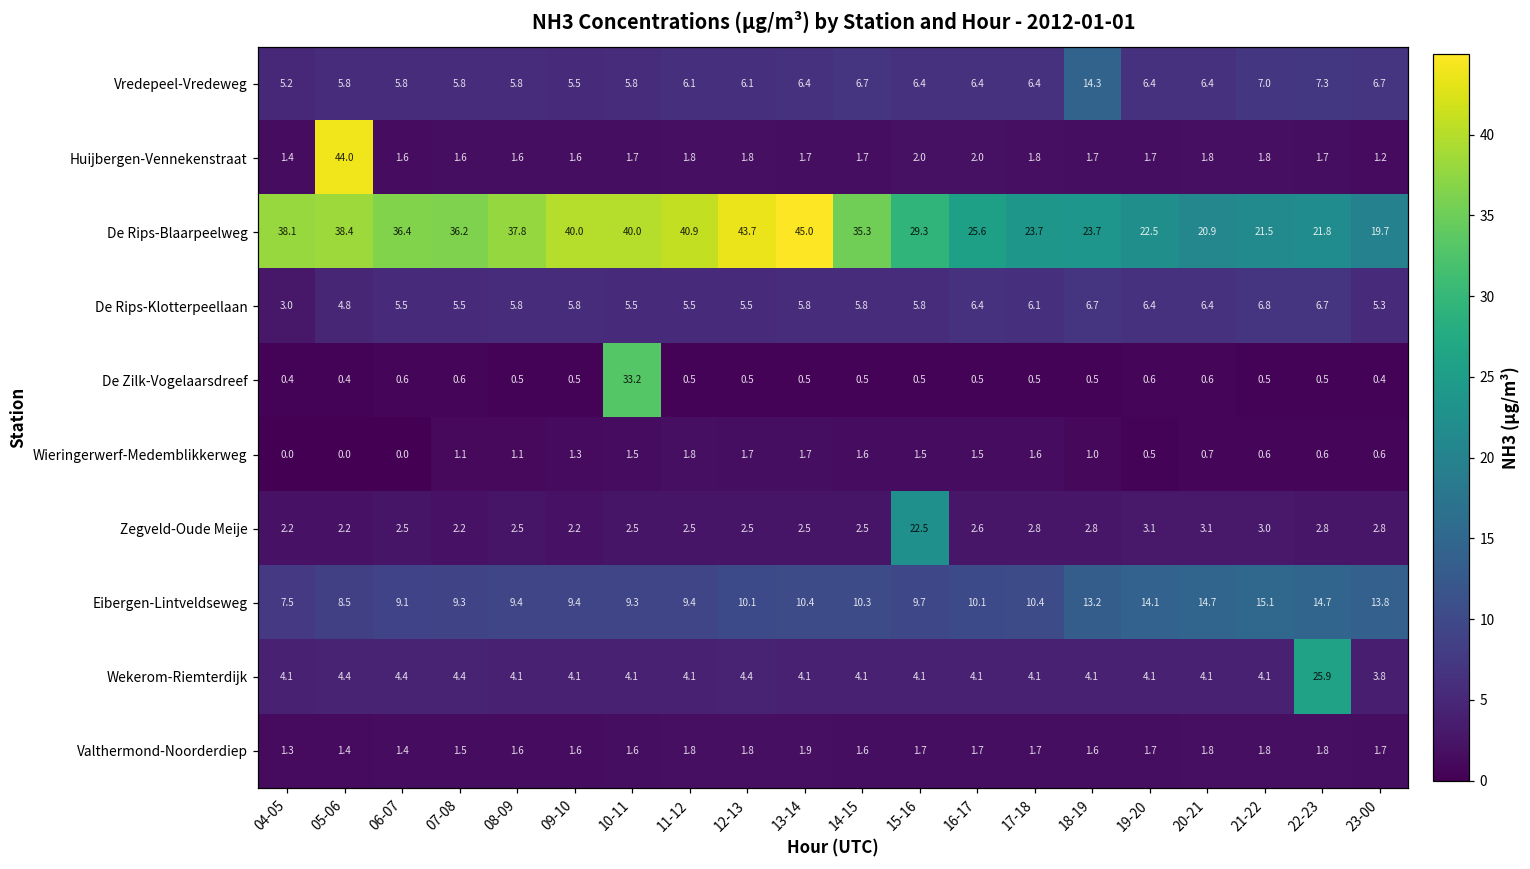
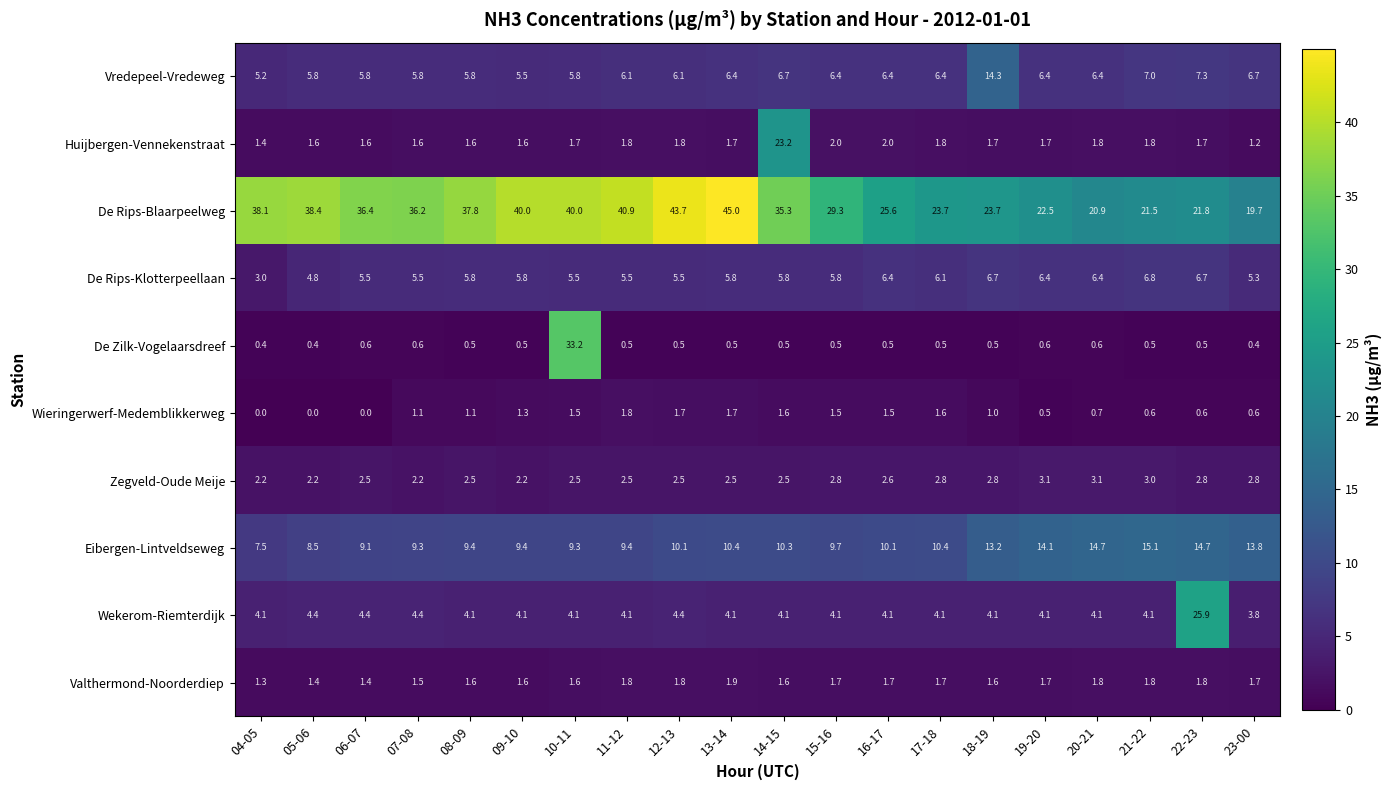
  {
    "Vredepeel-Vredeweg": {
      "04-05": 5.2,
      "05-06": 5.8,
      "06-07": 5.8,
      "07-08": 5.8,
      "08-09": 5.8,
      "09-10": 5.5,
      "10-11": 5.8,
      "11-12": 6.1,
      "12-13": 6.1,
      "13-14": 6.4,
      "14-15": 6.7,
      "15-16": 6.4,
      "16-17": 6.4,
      "17-18": 6.4,
      "18-19": 14.3,
      "19-20": 6.4,
      "20-21": 6.4,
      "21-22": 7.0,
      "22-23": 7.3,
      "23-00": 6.7
    },
    "Huijbergen-Vennekenstraat": {
      "04-05": 1.4,
-     "05-06": 44.0,
+     "05-06": 1.6,
      "06-07": 1.6,
      "07-08": 1.6,
      "08-09": 1.6,
      "09-10": 1.6,
      "10-11": 1.7,
      "11-12": 1.8,
      "12-13": 1.8,
      "13-14": 1.7,
-     "14-15": 1.7,
+     "14-15": 23.2,
      "15-16": 2.0,
      "16-17": 2.0,
      "17-18": 1.8,
      "18-19": 1.7,
      "19-20": 1.7,
      "20-21": 1.8,
      "21-22": 1.8,
      "22-23": 1.7,
      "23-00": 1.2
    },
    "De Rips-Blaarpeelweg": {
      "04-05": 38.1,
      "05-06": 38.4,
      "06-07": 36.4,
      "07-08": 36.2,
      "08-09": 37.8,
      "09-10": 40.0,
      "10-11": 40.0,
      "11-12": 40.9,
      "12-13": 43.7,
      "13-14": 45.0,
      "14-15": 35.3,
      "15-16": 29.3,
      "16-17": 25.6,
      "17-18": 23.7,
      "18-19": 23.7,
      "19-20": 22.5,
      "20-21": 20.9,
      "21-22": 21.5,
      "22-23": 21.8,
      "23-00": 19.7
    },
    "De Rips-Klotterpeellaan": {
      "04-05": 3.0,
      "05-06": 4.8,
      "06-07": 5.5,
      "07-08": 5.5,
      "08-09": 5.8,
      "09-10": 5.8,
      "10-11": 5.5,
      "11-12": 5.5,
      "12-13": 5.5,
      "13-14": 5.8,
      "14-15": 5.8,
      "15-16": 5.8,
      "16-17": 6.4,
      "17-18": 6.1,
      "18-19": 6.7,
      "19-20": 6.4,
      "20-21": 6.4,
      "21-22": 6.8,
      "22-23": 6.7,
      "23-00": 5.3
    },
    "De Zilk-Vogelaarsdreef": {
      "04-05": 0.4,
      "05-06": 0.4,
      "06-07": 0.6,
      "07-08": 0.6,
      "08-09": 0.5,
      "09-10": 0.5,
      "10-11": 33.2,
      "11-12": 0.5,
      "12-13": 0.5,
      "13-14": 0.5,
      "14-15": 0.5,
      "15-16": 0.5,
      "16-17": 0.5,
      "17-18": 0.5,
      "18-19": 0.5,
      "19-20": 0.6,
      "20-21": 0.6,
      "21-22": 0.5,
      "22-23": 0.5,
      "23-00": 0.4
    },
    "Wieringerwerf-Medemblikkerweg": {
      "04-05": 0.0,
      "05-06": 0.0,
      "06-07": 0.0,
      "07-08": 1.1,
      "08-09": 1.1,
      "09-10": 1.3,
      "10-11": 1.5,
      "11-12": 1.8,
      "12-13": 1.7,
      "13-14": 1.7,
      "14-15": 1.6,
      "15-16": 1.5,
      "16-17": 1.5,
      "17-18": 1.6,
      "18-19": 1.0,
      "19-20": 0.5,
      "20-21": 0.7,
      "21-22": 0.6,
      "22-23": 0.6,
      "23-00": 0.6
    },
    "Zegveld-Oude Meije": {
      "04-05": 2.2,
      "05-06": 2.2,
      "06-07": 2.5,
      "07-08": 2.2,
      "08-09": 2.5,
      "09-10": 2.2,
      "10-11": 2.5,
      "11-12": 2.5,
      "12-13": 2.5,
      "13-14": 2.5,
      "14-15": 2.5,
-     "15-16": 22.5,
+     "15-16": 2.8,
      "16-17": 2.6,
      "17-18": 2.8,
      "18-19": 2.8,
      "19-20": 3.1,
      "20-21": 3.1,
      "21-22": 3.0,
      "22-23": 2.8,
      "23-00": 2.8
    },
    "Eibergen-Lintveldseweg": {
      "04-05": 7.5,
      "05-06": 8.5,
      "06-07": 9.1,
      "07-08": 9.3,
      "08-09": 9.4,
      "09-10": 9.4,
      "10-11": 9.3,
      "11-12": 9.4,
      "12-13": 10.1,
      "13-14": 10.4,
      "14-15": 10.3,
      "15-16": 9.7,
      "16-17": 10.1,
      "17-18": 10.4,
      "18-19": 13.2,
      "19-20": 14.1,
      "20-21": 14.7,
      "21-22": 15.1,
      "22-23": 14.7,
      "23-00": 13.8
    },
    "Wekerom-Riemterdijk": {
      "04-05": 4.1,
      "05-06": 4.4,
      "06-07": 4.4,
      "07-08": 4.4,
      "08-09": 4.1,
      "09-10": 4.1,
      "10-11": 4.1,
      "11-12": 4.1,
      "12-13": 4.4,
      "13-14": 4.1,
      "14-15": 4.1,
      "15-16": 4.1,
      "16-17": 4.1,
      "17-18": 4.1,
      "18-19": 4.1,
      "19-20": 4.1,
      "20-21": 4.1,
      "21-22": 4.1,
      "22-23": 25.9,
      "23-00": 3.8
    },
    "Valthermond-Noorderdiep": {
      "04-05": 1.3,
      "05-06": 1.4,
      "06-07": 1.4,
      "07-08": 1.5,
      "08-09": 1.6,
      "09-10": 1.6,
      "10-11": 1.6,
      "11-12": 1.8,
      "12-13": 1.8,
      "13-14": 1.9,
      "14-15": 1.6,
      "15-16": 1.7,
      "16-17": 1.7,
      "17-18": 1.7,
      "18-19": 1.6,
      "19-20": 1.7,
      "20-21": 1.8,
      "21-22": 1.8,
      "22-23": 1.8,
      "23-00": 1.7
    }
  }
